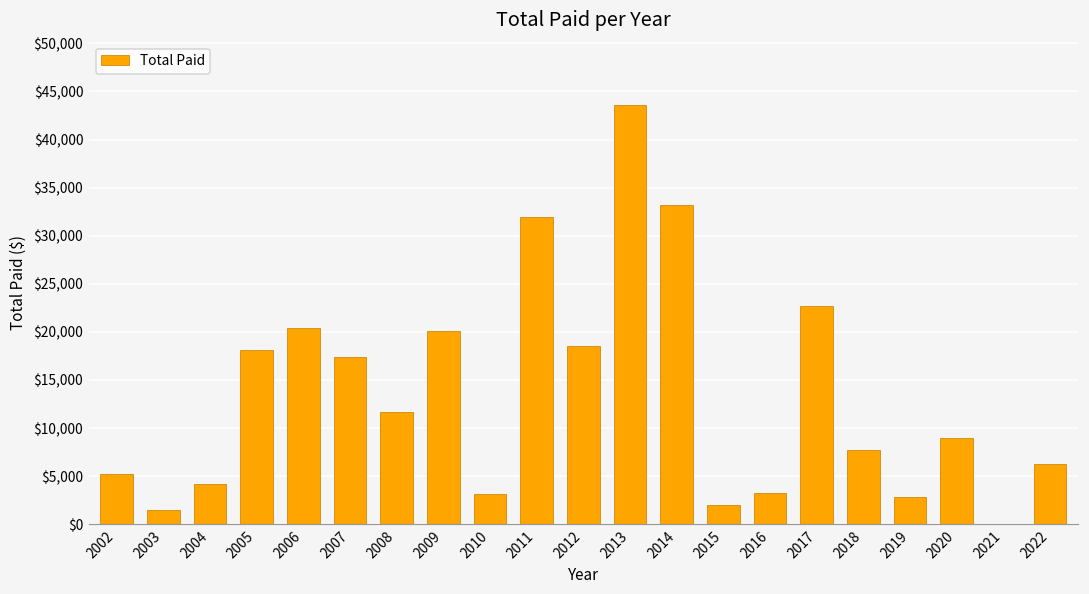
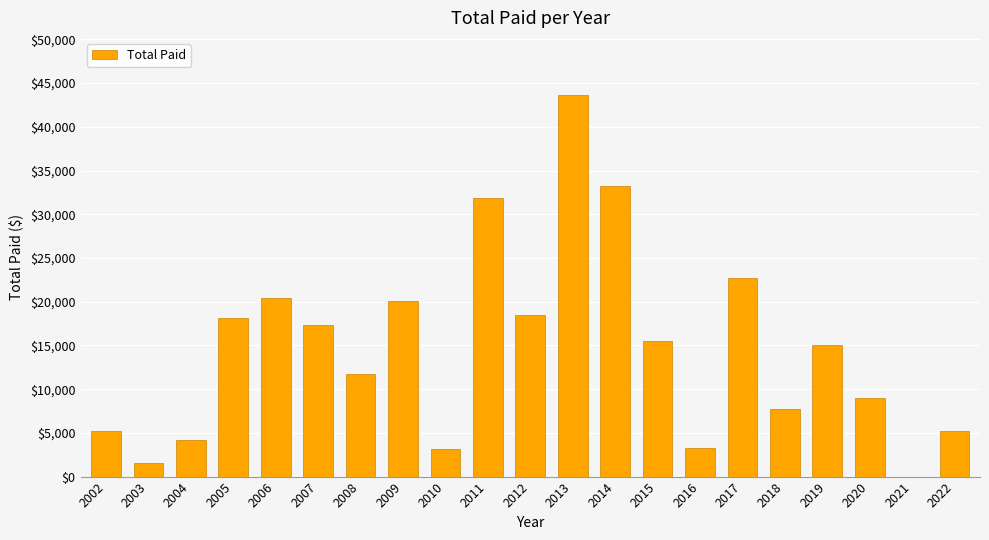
  {
    "2002": "$5,000",
    "2003": "$2,000",
    "2004": "$4,000",
    "2005": "$18,000",
    "2006": "$20,000",
    "2007": "$17,000",
    "2008": "$12,000",
    "2009": "$20,000",
    "2010": "$3,000",
    "2011": "$32,000",
    "2012": "$18,000",
    "2013": "$44,000",
    "2014": "$33,000",
-   "2015": "$2,000",
+   "2015": "$15,000",
    "2016": "$3,000",
    "2017": "$23,000",
    "2018": "$8,000",
-   "2019": "$3,000",
+   "2019": "$15,000",
    "2020": "$9,000",
    "2021": "$0",
-   "2022": "$6,000"
+   "2022": "$5,000"
  }
